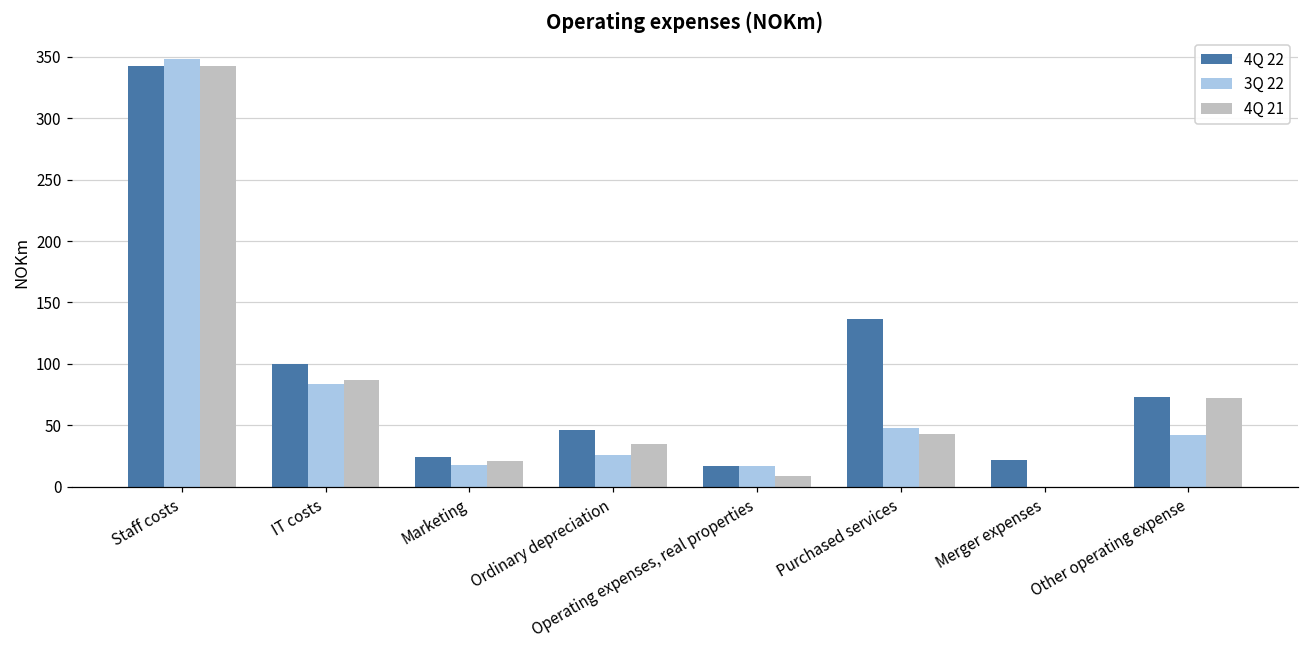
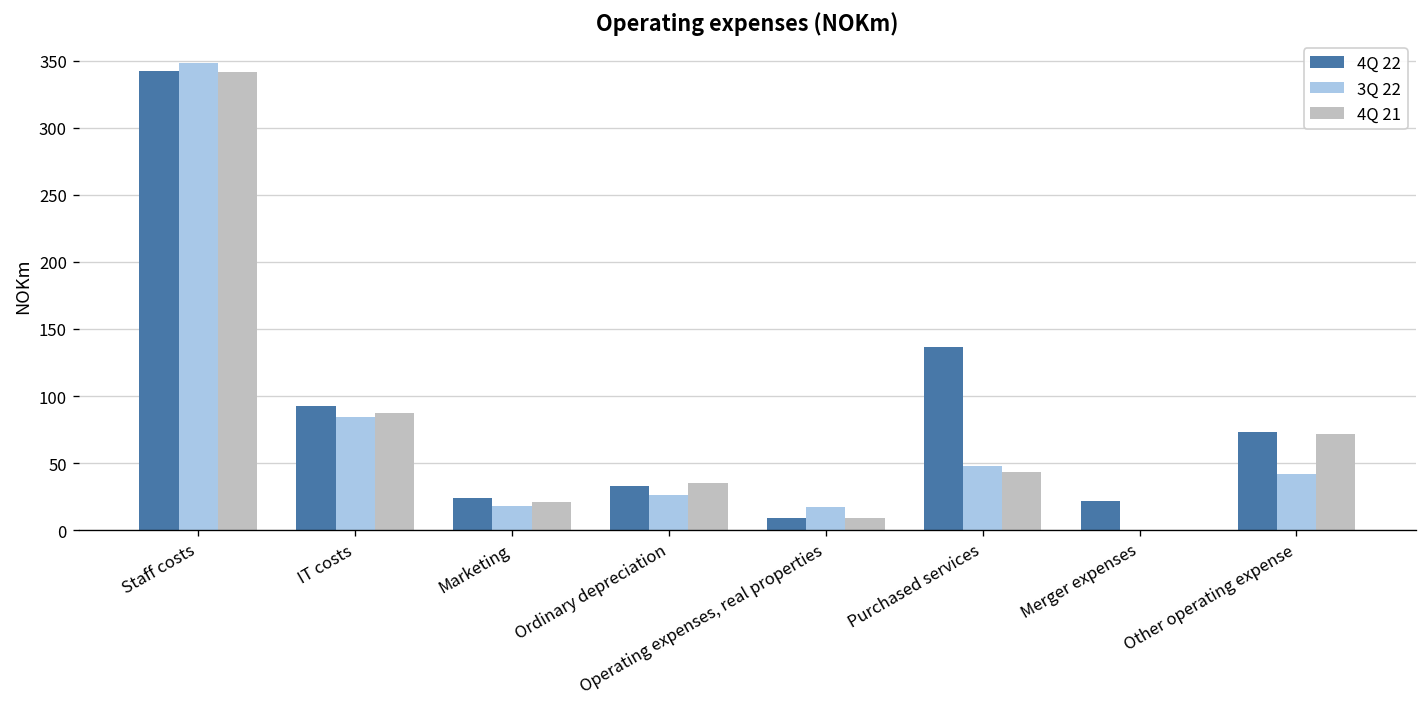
  {
    "4Q 22": {
      "Staff costs": 342,
-     "IT costs": 100,
+     "IT costs": 92,
      "Marketing": 24,
-     "Ordinary depreciation": 46,
-     "Operating expenses, real properties": 17,
+     "Ordinary depreciation": 33,
+     "Operating expenses, real properties": 9,
      "Purchased services": 137,
      "Merger expenses": 22,
      "Other operating expense": 73
    }
  }
